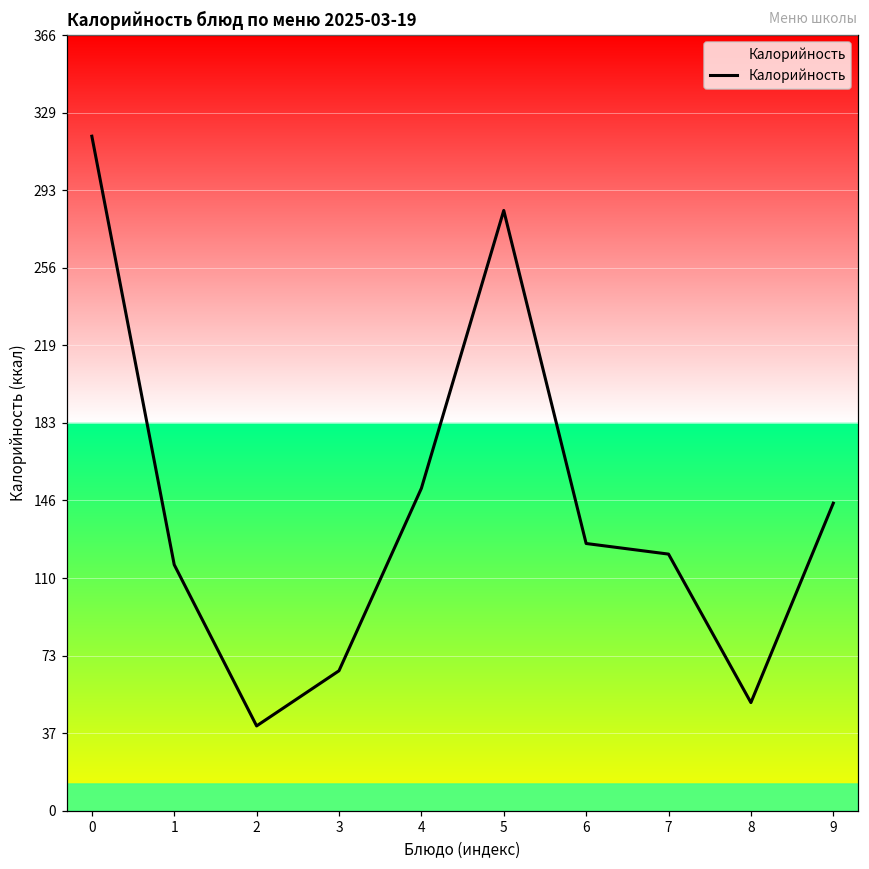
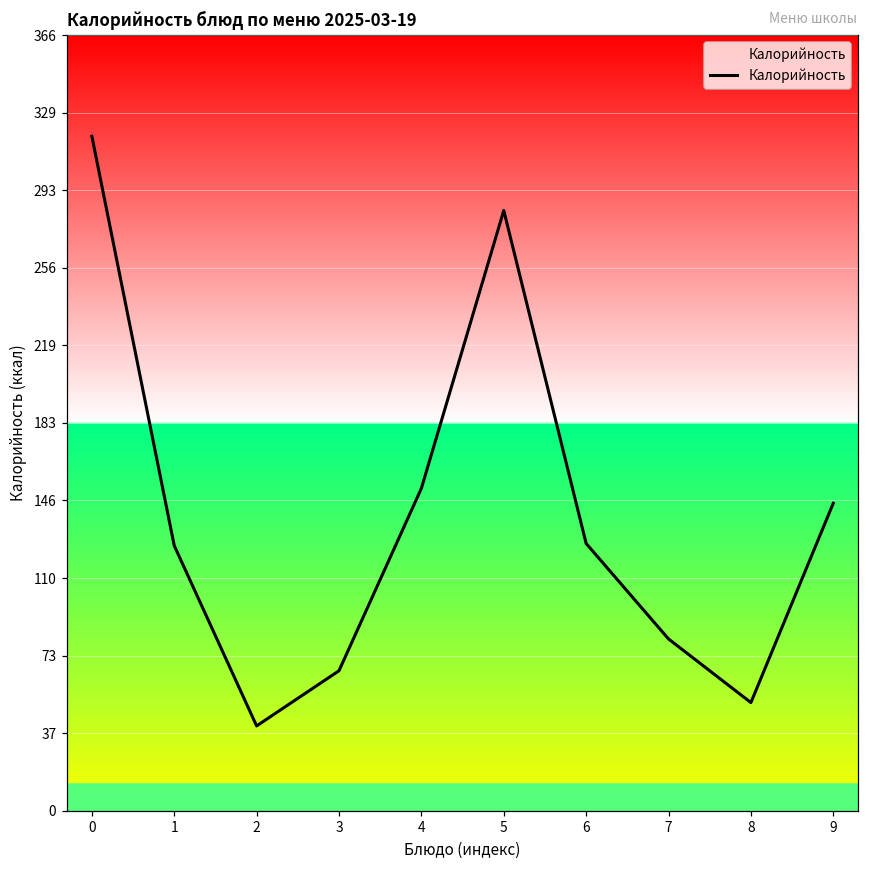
  {
    "0": 318,
-   "1": 116,
+   "1": 125,
    "2": 40,
    "3": 66,
    "4": 152,
    "5": 283,
    "6": 126,
-   "7": 121,
+   "7": 81,
    "8": 51,
    "9": 145
  }
